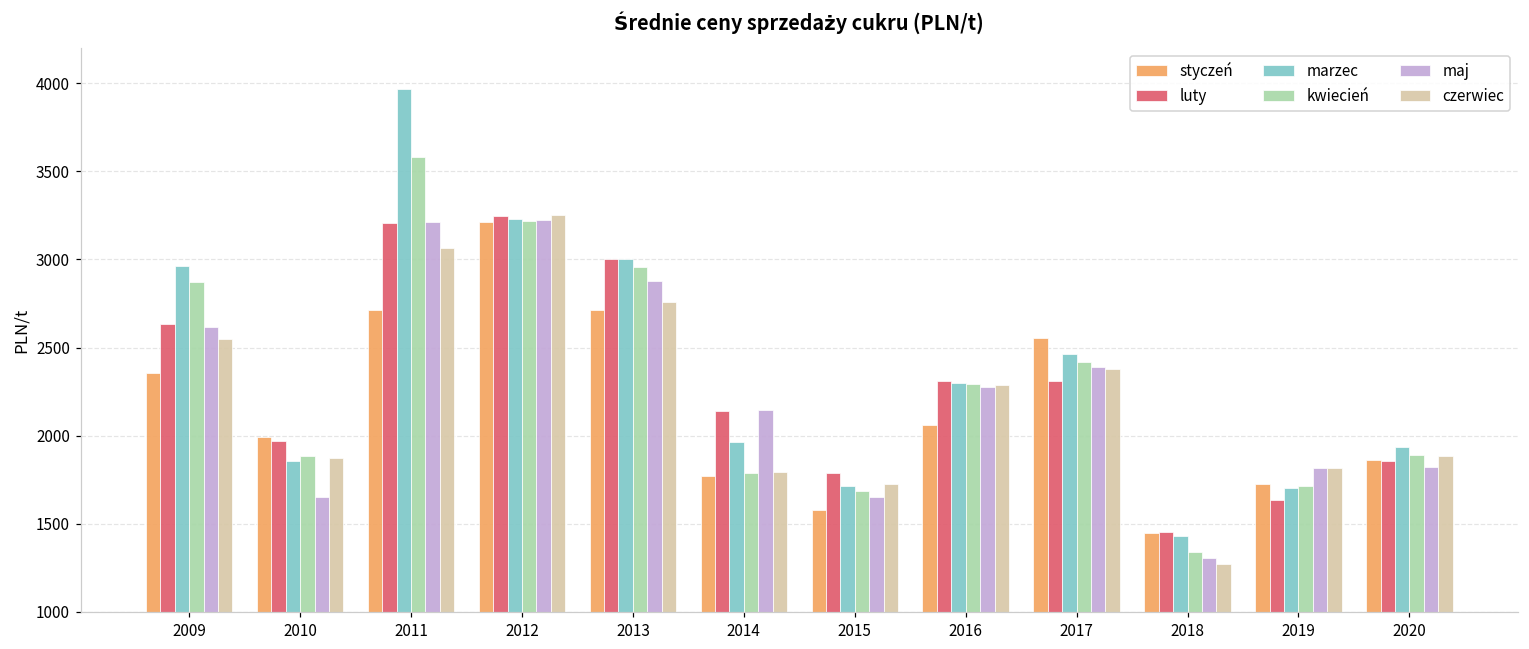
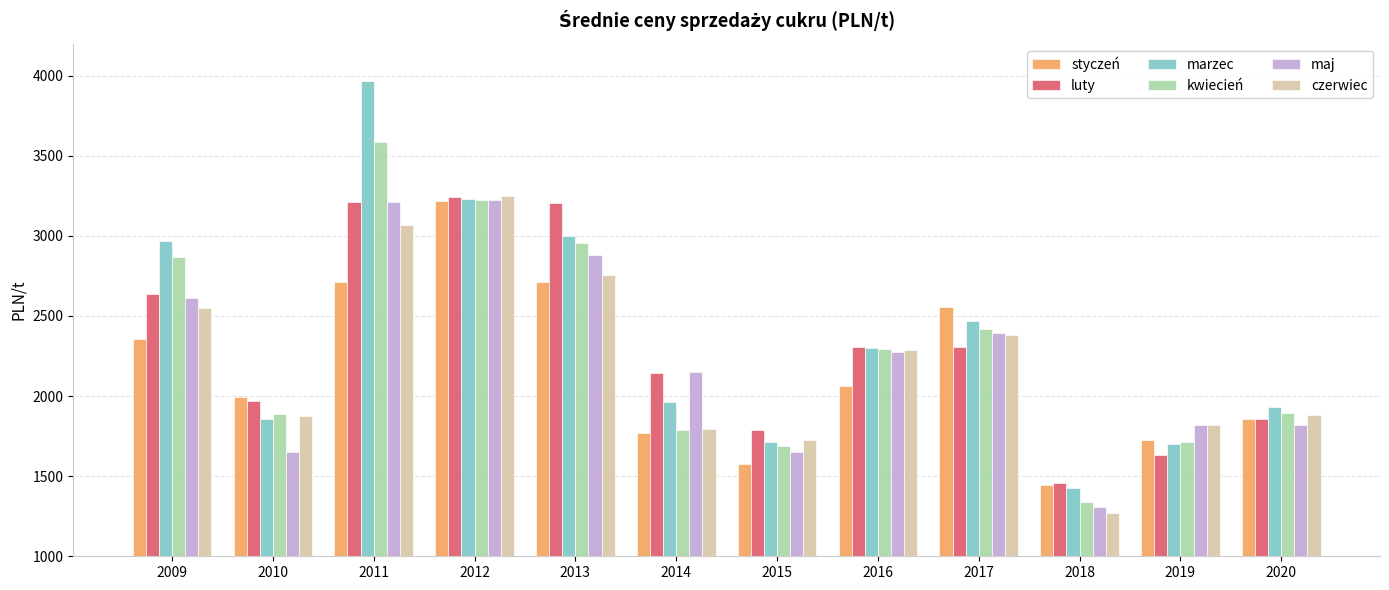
  {
    "styczeń": {
      "2009": 2360,
      "2010": 2000,
      "2011": 2710,
      "2012": 3220,
      "2013": 2710,
      "2014": 1770,
      "2015": 1580,
      "2016": 2060,
      "2017": 2550,
      "2018": 1450,
      "2019": 1730,
      "2020": 1860
    },
    "luty": {
      "2009": 2640,
      "2010": 1970,
      "2011": 3210,
      "2012": 3240,
-     "2013": 3000,
+     "2013": 3200,
      "2014": 2140,
      "2015": 1790,
      "2016": 2310,
      "2017": 2310,
      "2018": 1460,
      "2019": 1630,
      "2020": 1860
    },
    "maj": {
      "2009": 2620,
      "2010": 1650,
      "2011": 3210,
      "2012": 3220,
      "2013": 2880,
      "2014": 2150,
      "2015": 1650,
      "2016": 2280,
      "2017": 2390,
      "2018": 1310,
      "2019": 1820,
      "2020": 1820
    }
  }
